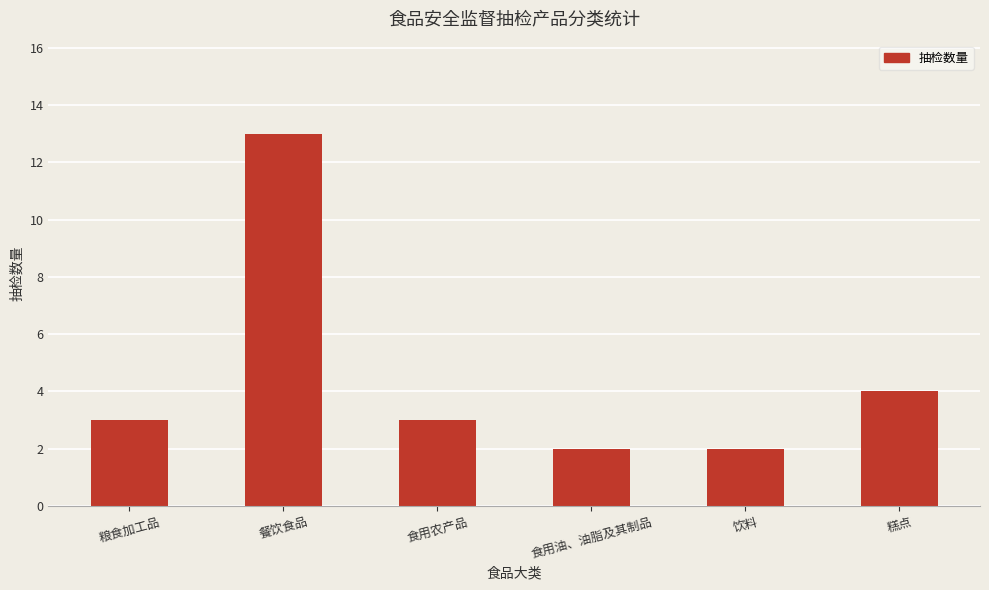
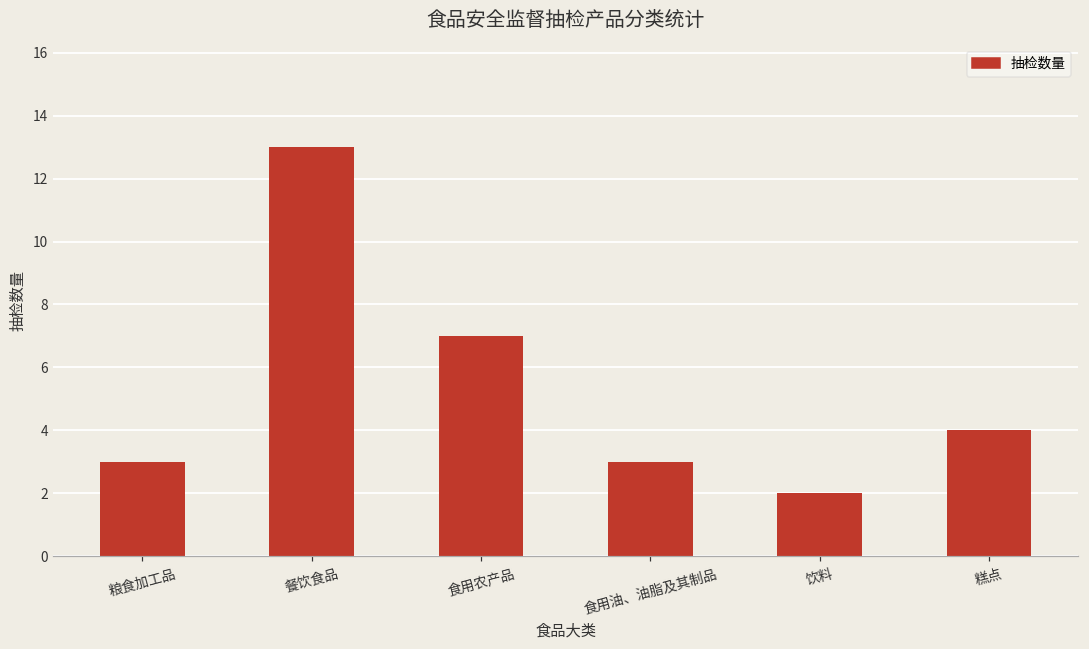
  {
    "粮食加工品": 3,
    "餐饮食品": 13,
-   "食用农产品": 3,
-   "食用油、油脂及其制品": 2,
+   "食用农产品": 7,
+   "食用油、油脂及其制品": 3,
    "饮料": 2,
    "糕点": 4
  }
